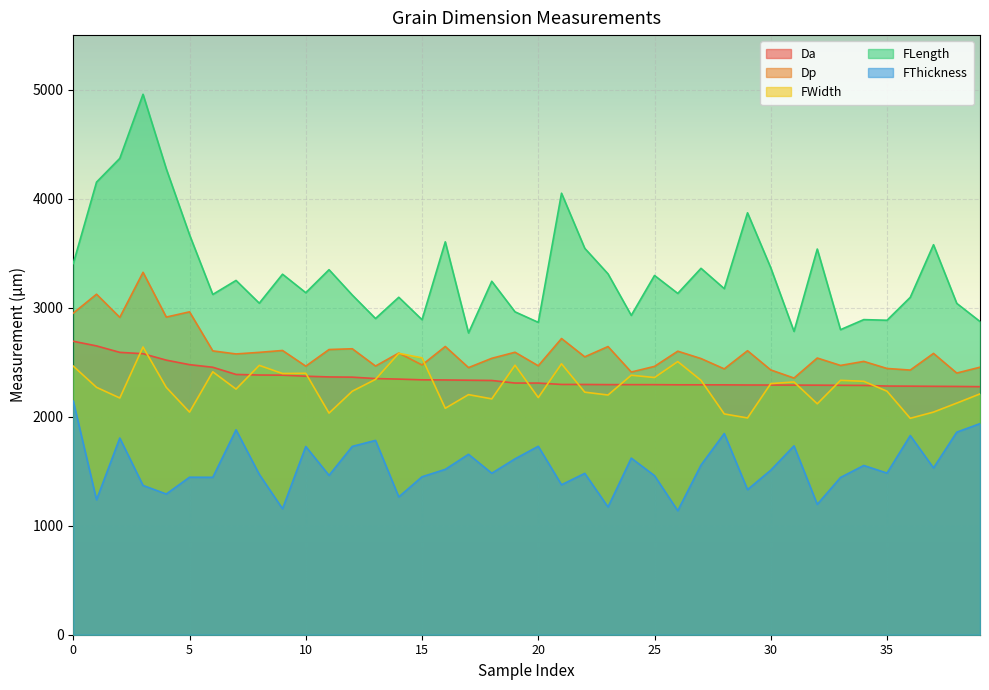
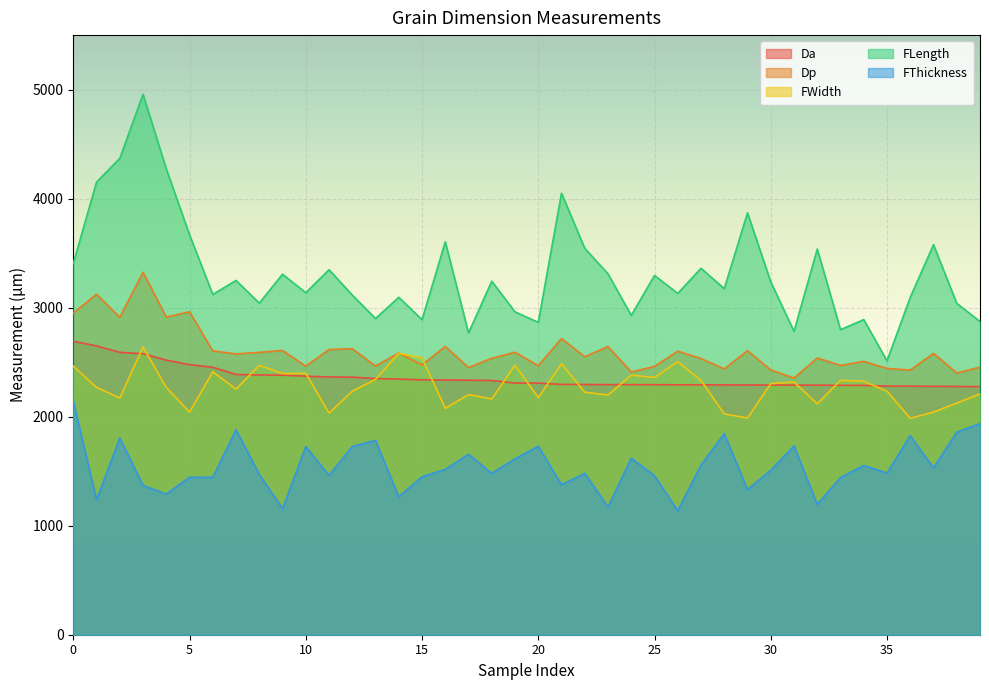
  {
    "FWidth": {
      "0": 2460,
      "5": 2040,
      "10": 2400,
      "15": 2540,
      "20": 2180,
      "25": 2360,
      "35": 2230
    },
    "FLength": {
      "0": 3410,
      "5": 3670,
      "10": 3140,
      "15": 2890,
      "20": 2870,
      "25": 3300,
-     "30": 3370,
-     "35": 2880
+     "30": 3240,
+     "35": 2510
    },
    "FThickness": {
      "0": 2140,
      "5": 1440,
      "10": 1730,
      "15": 1450,
      "20": 1730,
      "25": 1460,
      "30": 1510,
      "35": 1480
    }
  }
